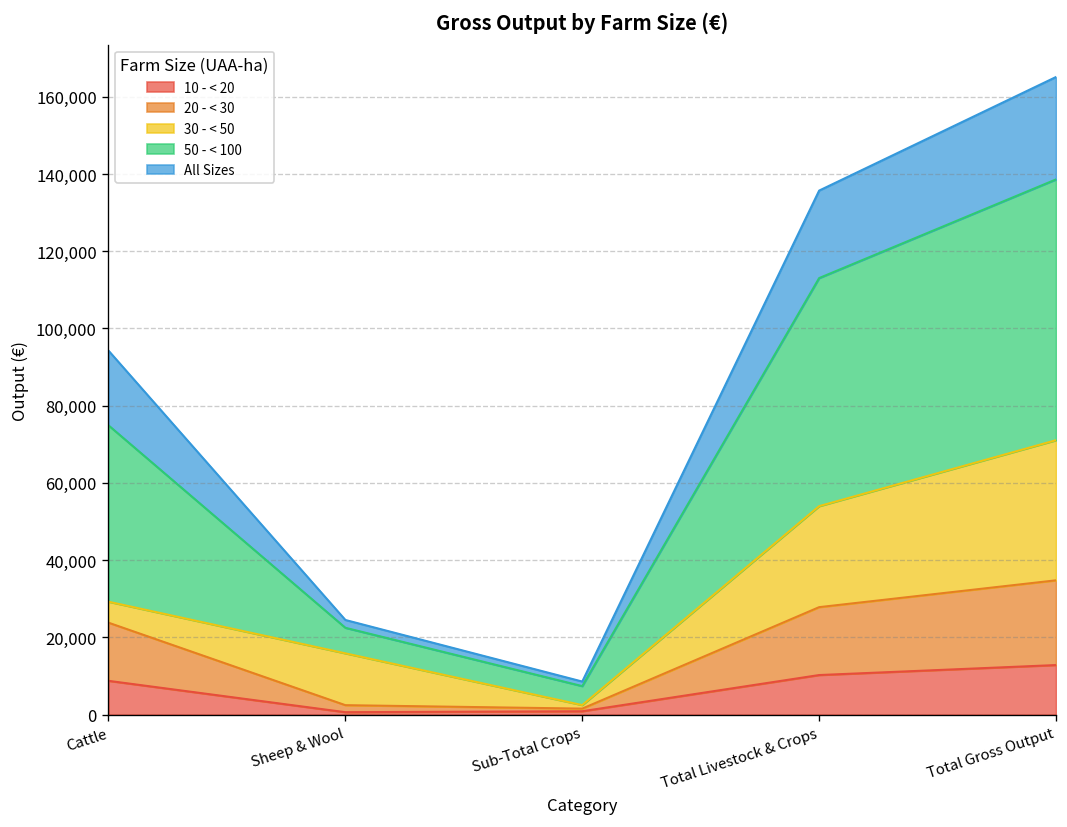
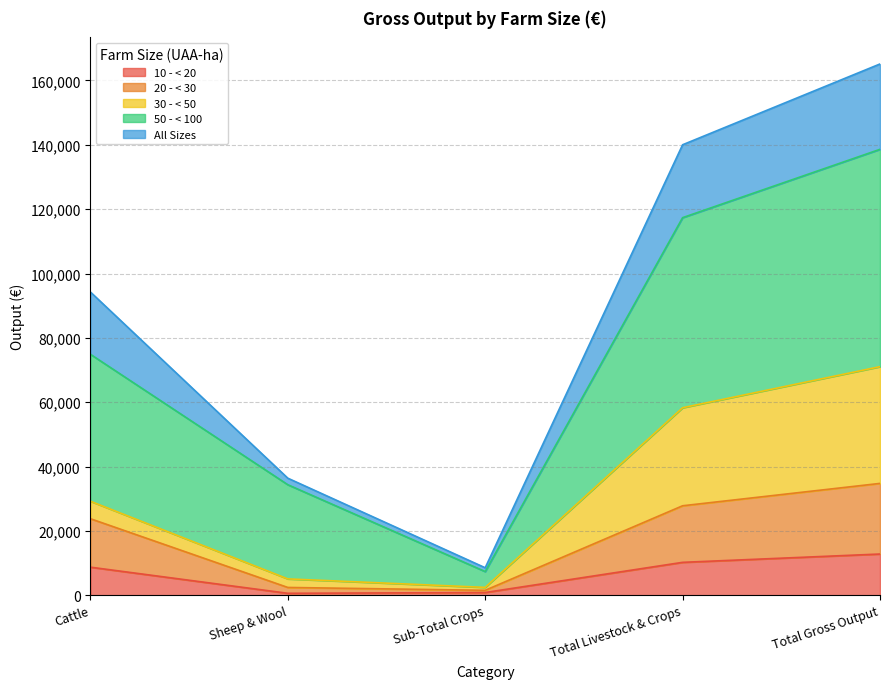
  {
    "30 - < 50": {
      "Cattle": "5,000",
-     "Sheep & Wool": "13,000",
+     "Sheep & Wool": "3,000",
      "Sub-Total Crops": "1,000",
-     "Total Livestock & Crops": "26,000",
+     "Total Livestock & Crops": "30,000",
      "Total Gross Output": "36,000"
    },
    "50 - < 100": {
      "Cattle": "46,000",
-     "Sheep & Wool": "7,000",
+     "Sheep & Wool": "29,000",
      "Sub-Total Crops": "5,000",
      "Total Livestock & Crops": "59,000",
      "Total Gross Output": "68,000"
    },
    "All Sizes": {
      "Cattle": "19,000",
      "Sheep & Wool": "2,000",
      "Sub-Total Crops": "1,000",
      "Total Livestock & Crops": "23,000",
      "Total Gross Output": "27,000"
    }
  }
